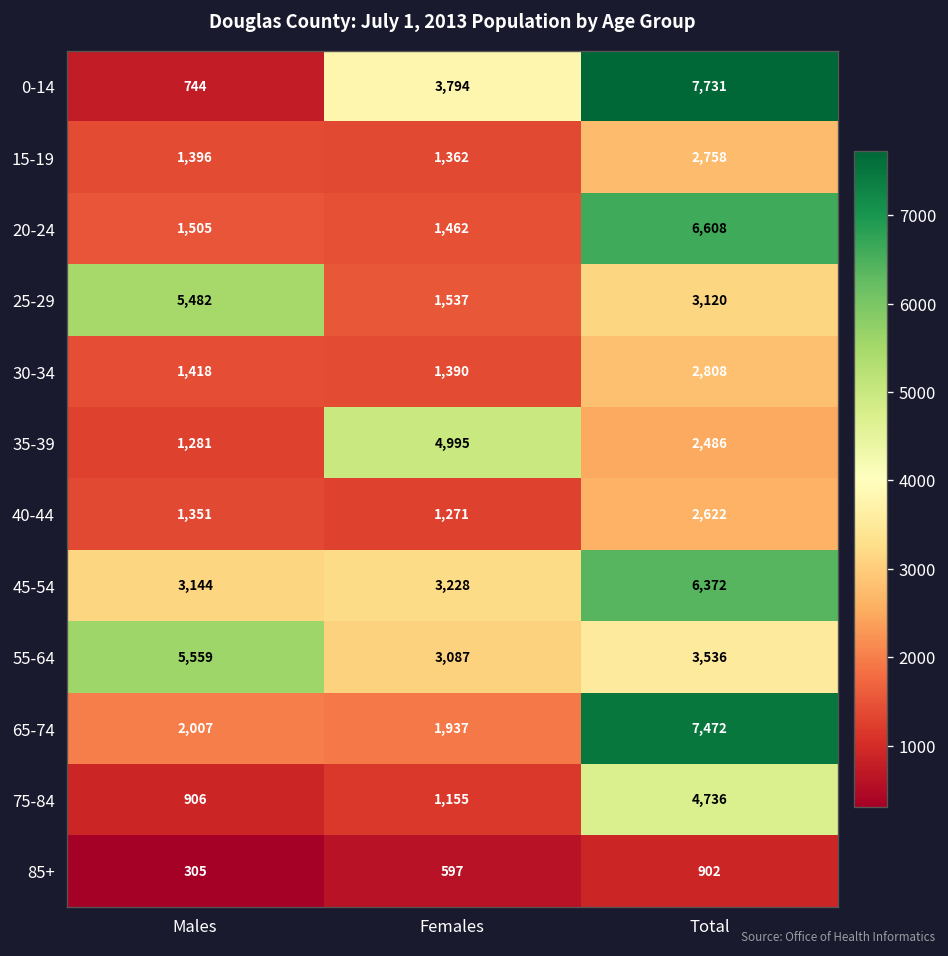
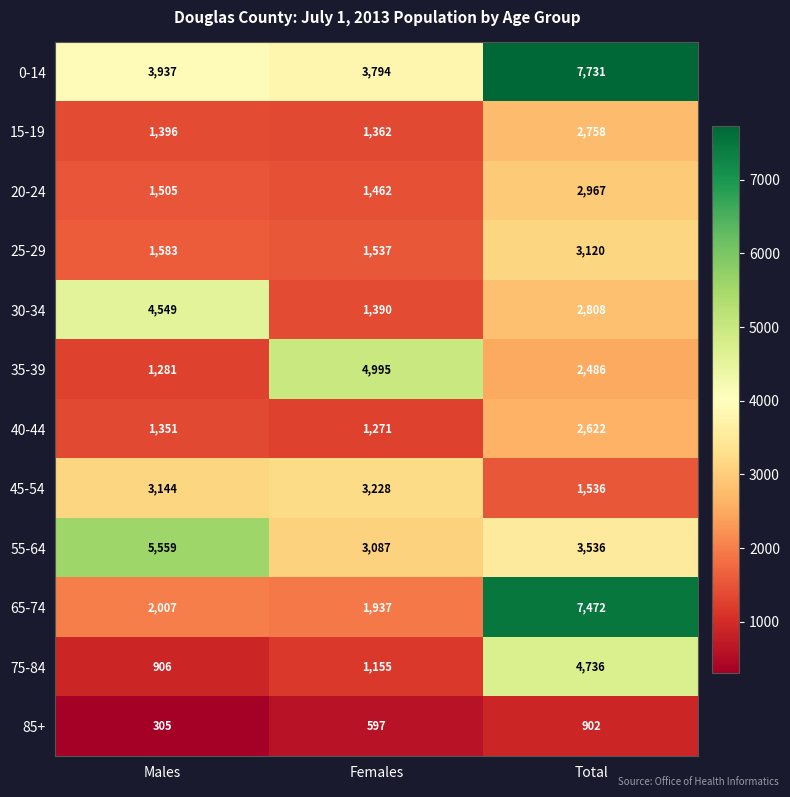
  {
    "0-14": {
-     "Males": "744",
+     "Males": "3,937",
      "Females": "3,794",
      "Total": "7,731"
    },
    "15-19": {
      "Males": "1,396",
      "Females": "1,362",
      "Total": "2,758"
    },
    "20-24": {
      "Males": "1,505",
      "Females": "1,462",
-     "Total": "6,608"
+     "Total": "2,967"
    },
    "25-29": {
-     "Males": "5,482",
+     "Males": "1,583",
      "Females": "1,537",
      "Total": "3,120"
    },
    "30-34": {
-     "Males": "1,418",
+     "Males": "4,549",
      "Females": "1,390",
      "Total": "2,808"
    },
    "35-39": {
      "Males": "1,281",
      "Females": "4,995",
      "Total": "2,486"
    },
    "40-44": {
      "Males": "1,351",
      "Females": "1,271",
      "Total": "2,622"
    },
    "45-54": {
      "Males": "3,144",
      "Females": "3,228",
-     "Total": "6,372"
+     "Total": "1,536"
    },
    "55-64": {
      "Males": "5,559",
      "Females": "3,087",
      "Total": "3,536"
    },
    "65-74": {
      "Males": "2,007",
      "Females": "1,937",
      "Total": "7,472"
    },
    "75-84": {
      "Males": "906",
      "Females": "1,155",
      "Total": "4,736"
    },
    "85+": {
      "Males": "305",
      "Females": "597",
      "Total": "902"
    }
  }
